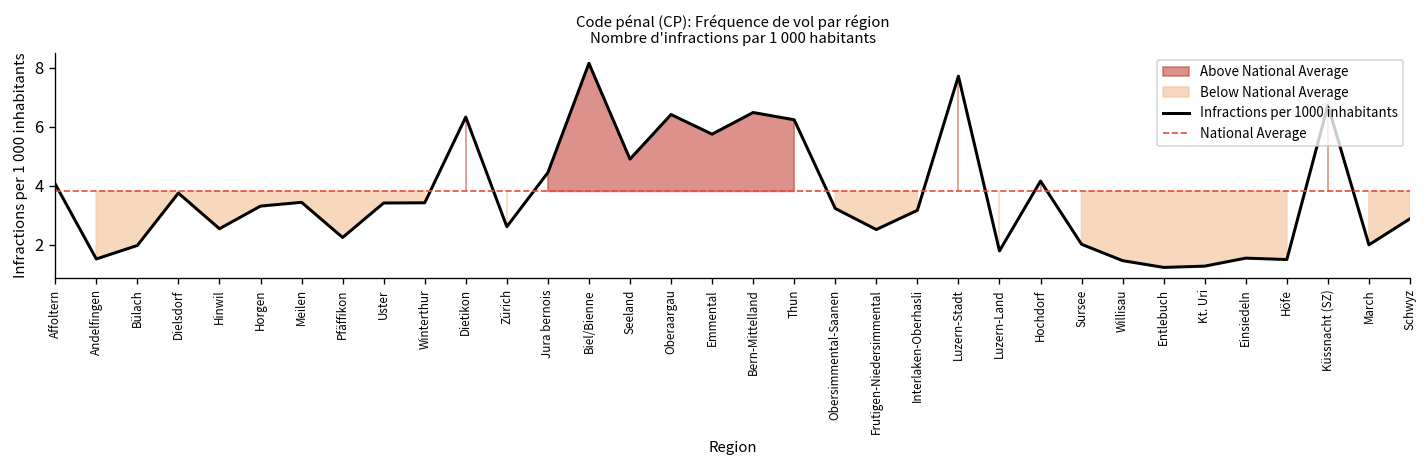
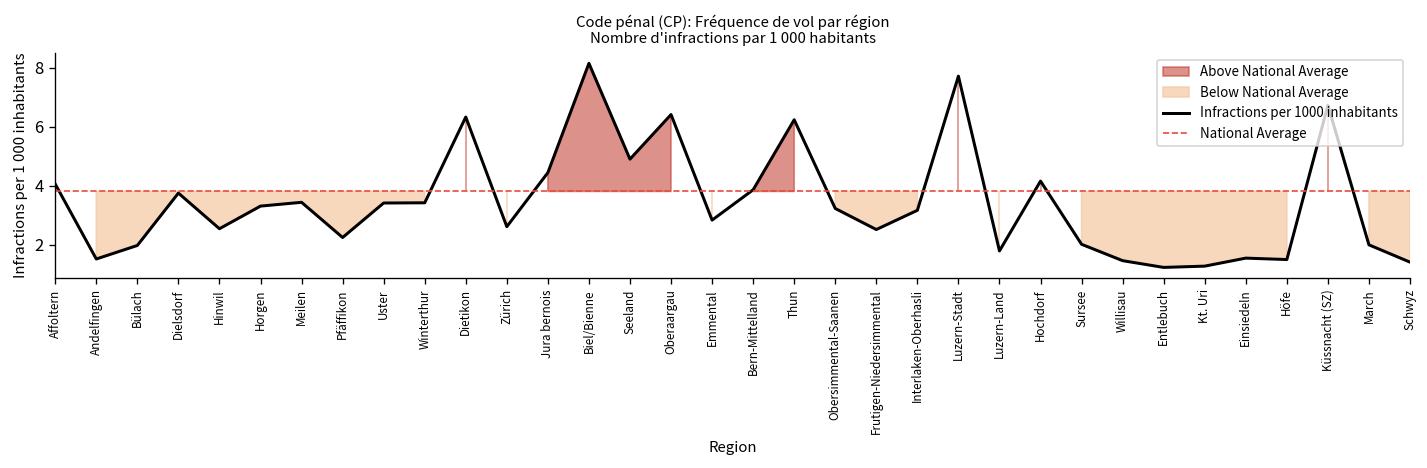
  {
    "Affoltern": 4.1,
    "Andelfingen": 1.5,
    "Bülach": 2.0,
    "Dielsdorf": 3.8,
    "Hinwil": 2.5,
    "Horgen": 3.3,
    "Meilen": 3.4,
    "Pfäffikon": 2.3,
    "Uster": 3.4,
    "Winterthur": 3.4,
    "Dietikon": 6.3,
    "Zürich": 2.6,
    "Jura bernois": 4.5,
    "Biel/Bienne": 8.2,
    "Seeland": 4.9,
    "Oberaargau": 6.4,
-   "Emmental": 5.8,
-   "Bern-Mittelland": 6.5,
+   "Emmental": 2.8,
+   "Bern-Mittelland": 3.9,
    "Thun": 6.2,
    "Obersimmental-Saanen": 3.2,
    "Frutigen-Niedersimmental": 2.5,
    "Interlaken-Oberhasli": 3.2,
    "Luzern-Stadt": 7.7,
    "Luzern-Land": 1.8,
    "Hochdorf": 4.2,
    "Sursee": 2.0,
    "Willisau": 1.5,
    "Entlebuch": 1.2,
    "Kt. Uri": 1.3,
    "Einsiedeln": 1.6,
    "Höfe": 1.5,
    "March": 2.0,
-   "Schwyz": 2.9
+   "Schwyz": 1.4
  }
